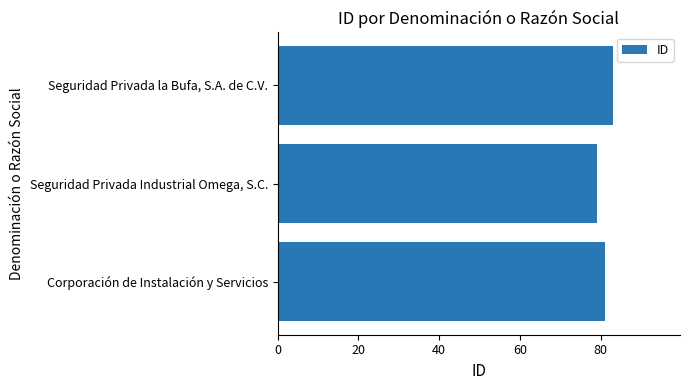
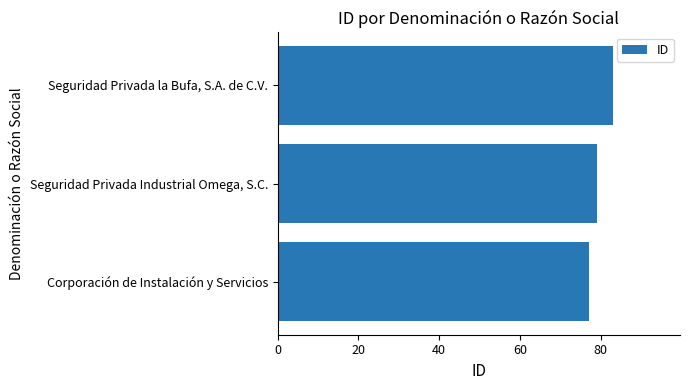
  {
    "Seguridad Privada la Bufa, S.A. de C.V.": 83,
    "Seguridad Privada Industrial Omega, S.C.": 79,
-   "Corporación de Instalación y Servicios": 81
+   "Corporación de Instalación y Servicios": 77
  }
